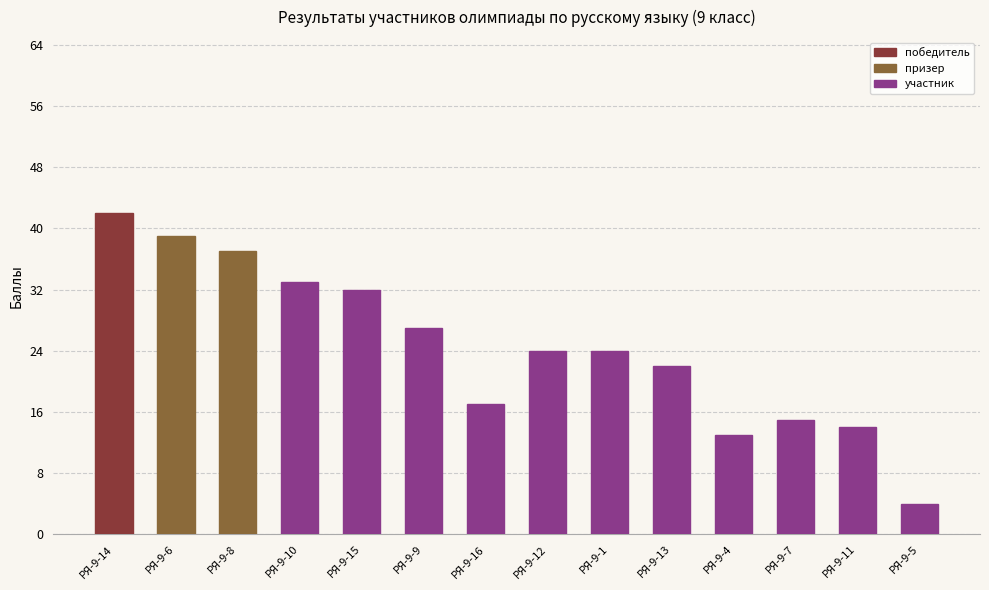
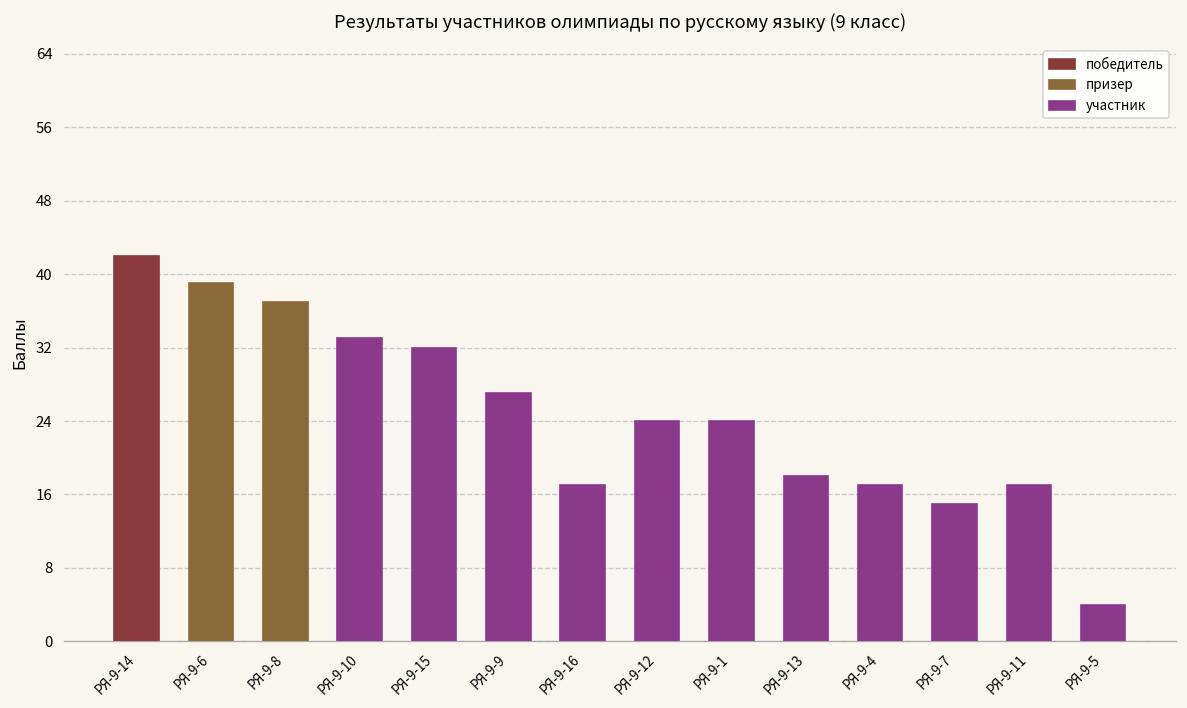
  {
    "РЯ-9-14": 42,
    "РЯ-9-6": 39,
    "РЯ-9-8": 37,
    "РЯ-9-10": 33,
    "РЯ-9-15": 32,
    "РЯ-9-9": 27,
    "РЯ-9-16": 17,
    "РЯ-9-12": 24,
    "РЯ-9-1": 24,
-   "РЯ-9-13": 22,
-   "РЯ-9-4": 13,
+   "РЯ-9-13": 18,
+   "РЯ-9-4": 17,
    "РЯ-9-7": 15,
-   "РЯ-9-11": 14,
+   "РЯ-9-11": 17,
    "РЯ-9-5": 4
  }
